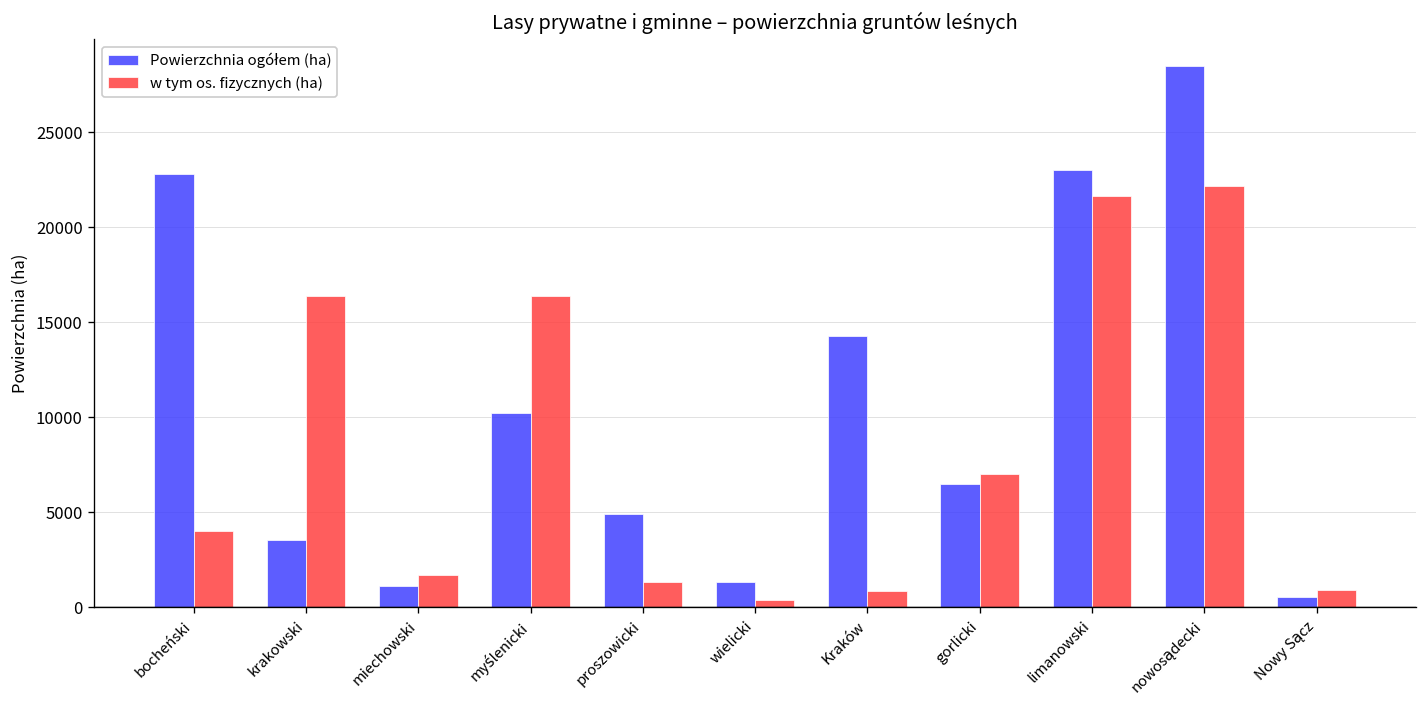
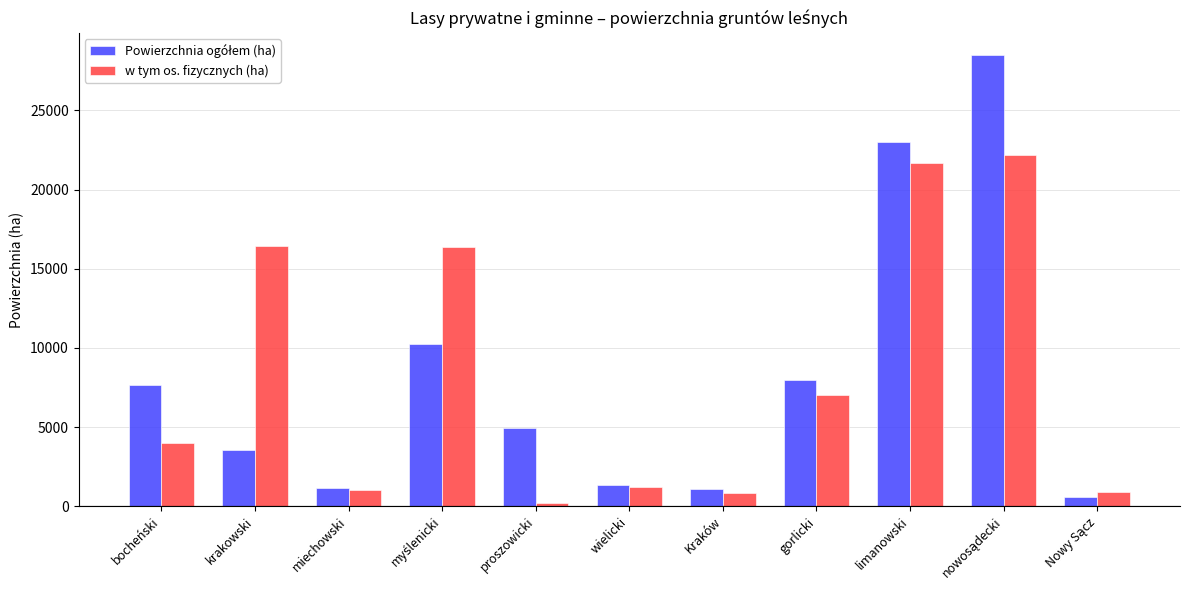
  {
    "Powierzchnia ogółem (ha)": {
-     "bocheński": 22800,
+     "bocheński": 7700,
      "krakowski": 3500,
      "miechowski": 1100,
      "myślenicki": 10200,
      "proszowicki": 4900,
      "wielicki": 1300,
-     "Kraków": 14300,
-     "gorlicki": 6500,
+     "Kraków": 1100,
+     "gorlicki": 8000,
      "limanowski": 23000,
      "nowosądecki": 28500,
      "Nowy Sącz": 600
    },
    "w tym os. fizycznych (ha)": {
      "bocheński": 4000,
      "krakowski": 16400,
-     "miechowski": 1700,
+     "miechowski": 1100,
      "myślenicki": 16400,
-     "proszowicki": 1400,
-     "wielicki": 400,
+     "proszowicki": 200,
+     "wielicki": 1200,
      "Kraków": 900,
      "gorlicki": 7000,
      "limanowski": 21700,
      "nowosądecki": 22200,
      "Nowy Sącz": 900
    }
  }
